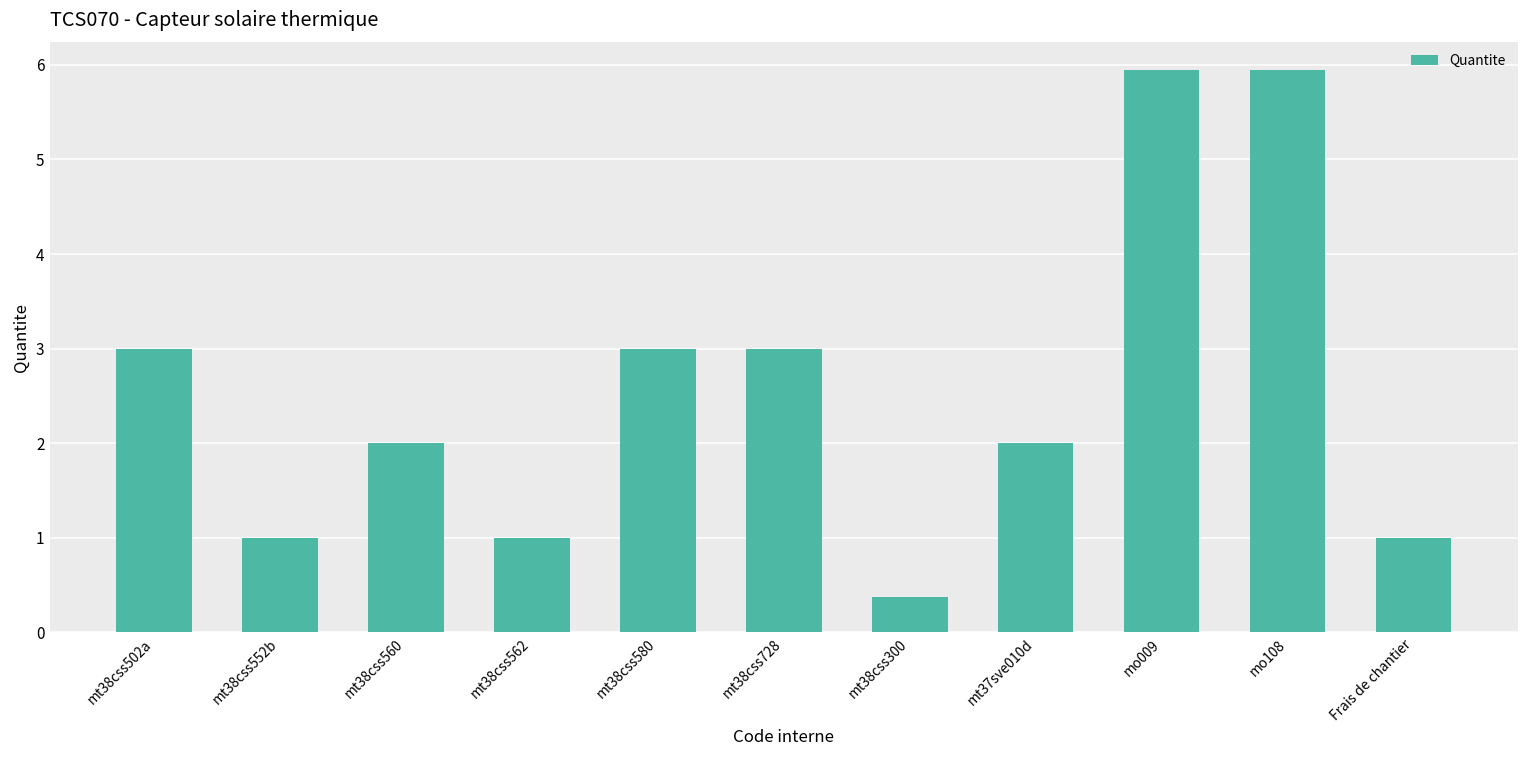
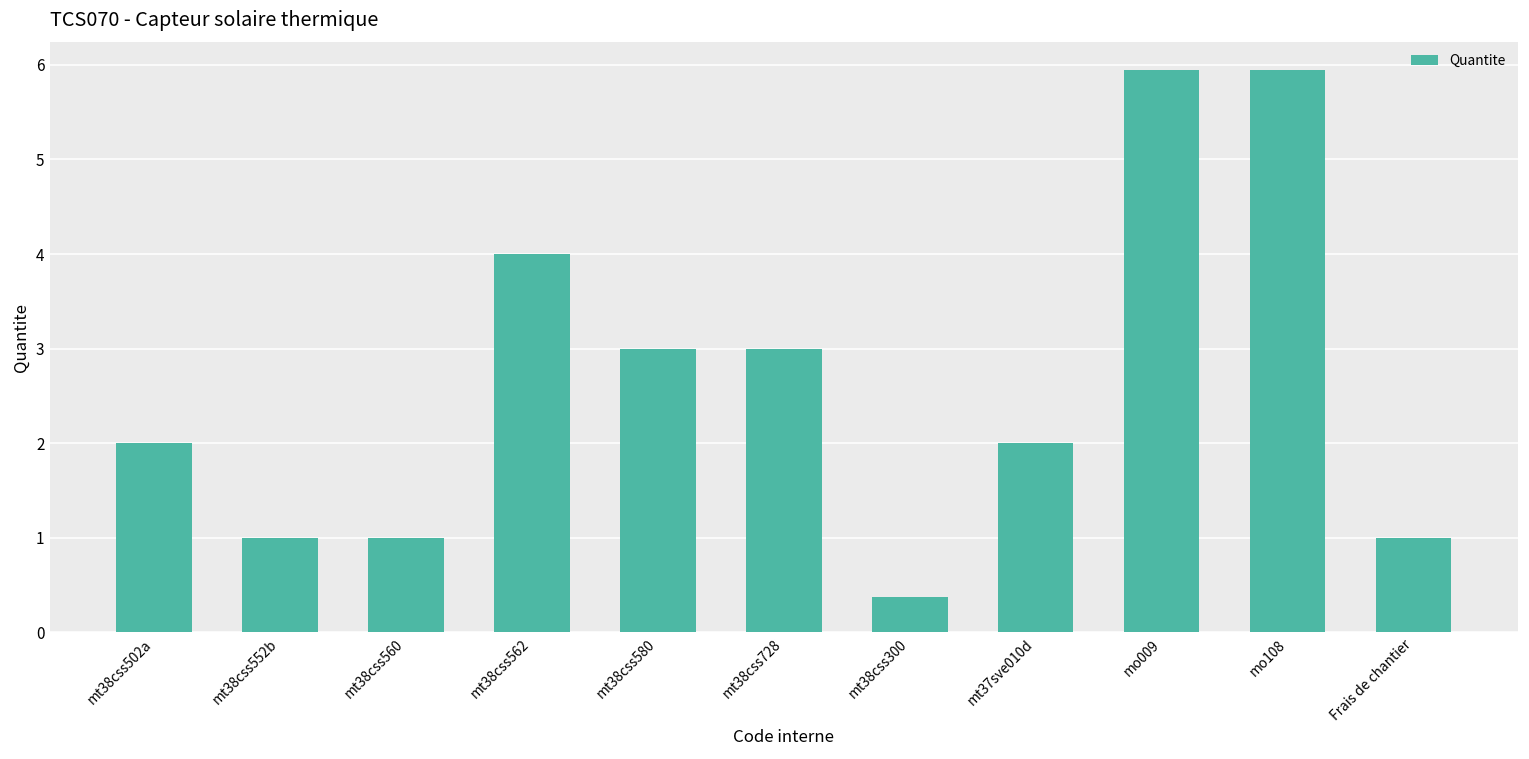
  {
-   "mt38css502a": 3,
+   "mt38css502a": 2,
    "mt38css552b": 1,
-   "mt38css560": 2,
-   "mt38css562": 1,
+   "mt38css560": 1,
+   "mt38css562": 4,
    "mt38css580": 3,
    "mt38css728": 3,
    "mt38css300": 0.4,
    "mt37sve010d": 2,
    "mo009": 5.9,
    "mo108": 5.9,
    "Frais de chantier": 1
  }
